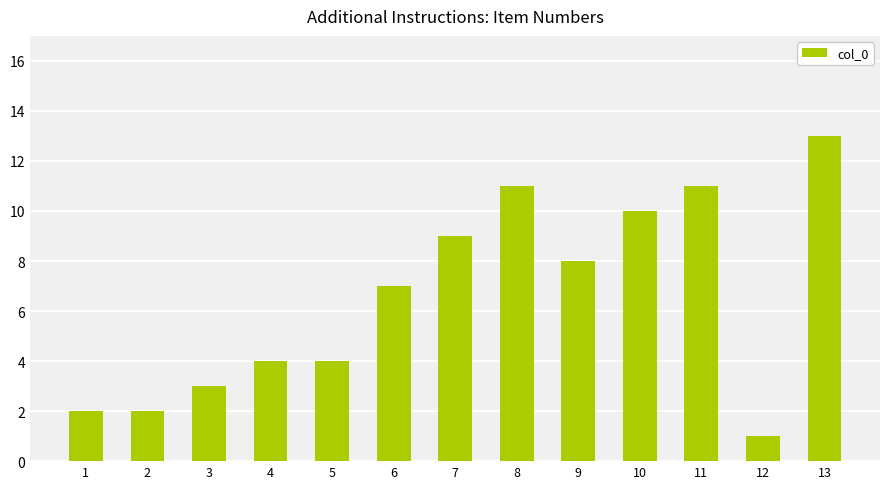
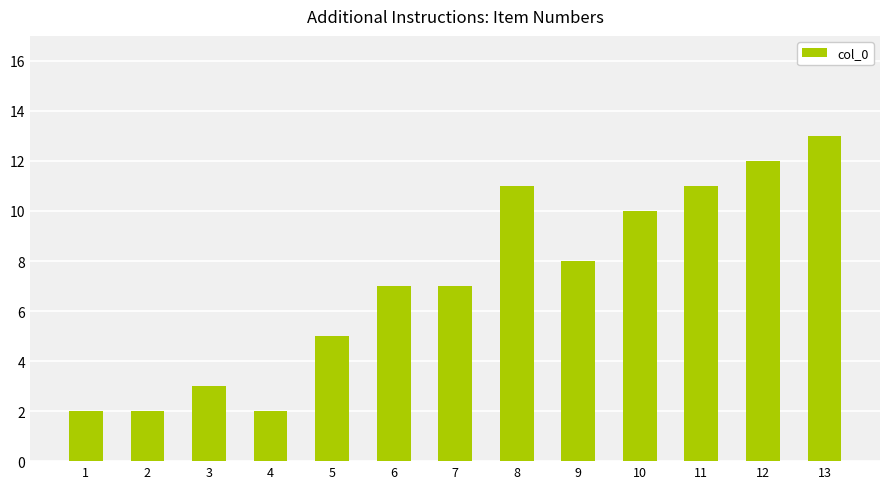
  {
    "1": 2,
    "2": 2,
    "3": 3,
-   "4": 4,
-   "5": 4,
+   "4": 2,
+   "5": 5,
    "6": 7,
-   "7": 9,
+   "7": 7,
    "8": 11,
    "9": 8,
    "10": 10,
    "11": 11,
-   "12": 1,
+   "12": 12,
    "13": 13
  }
